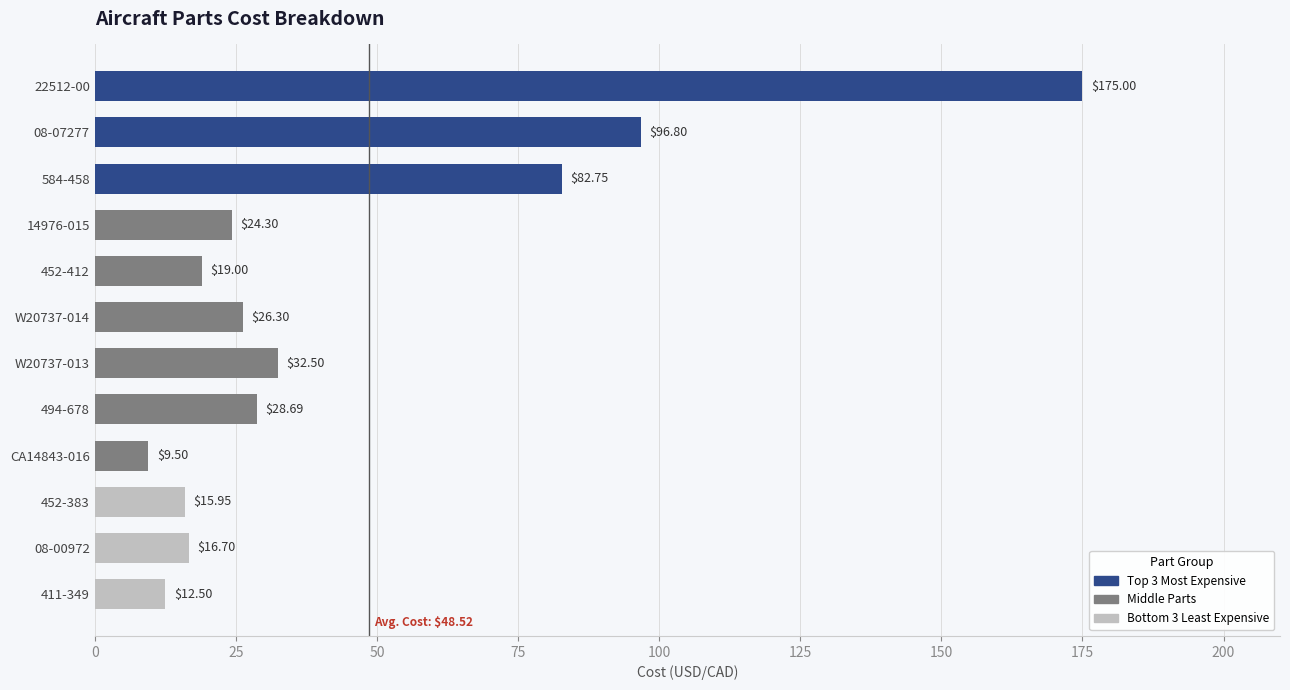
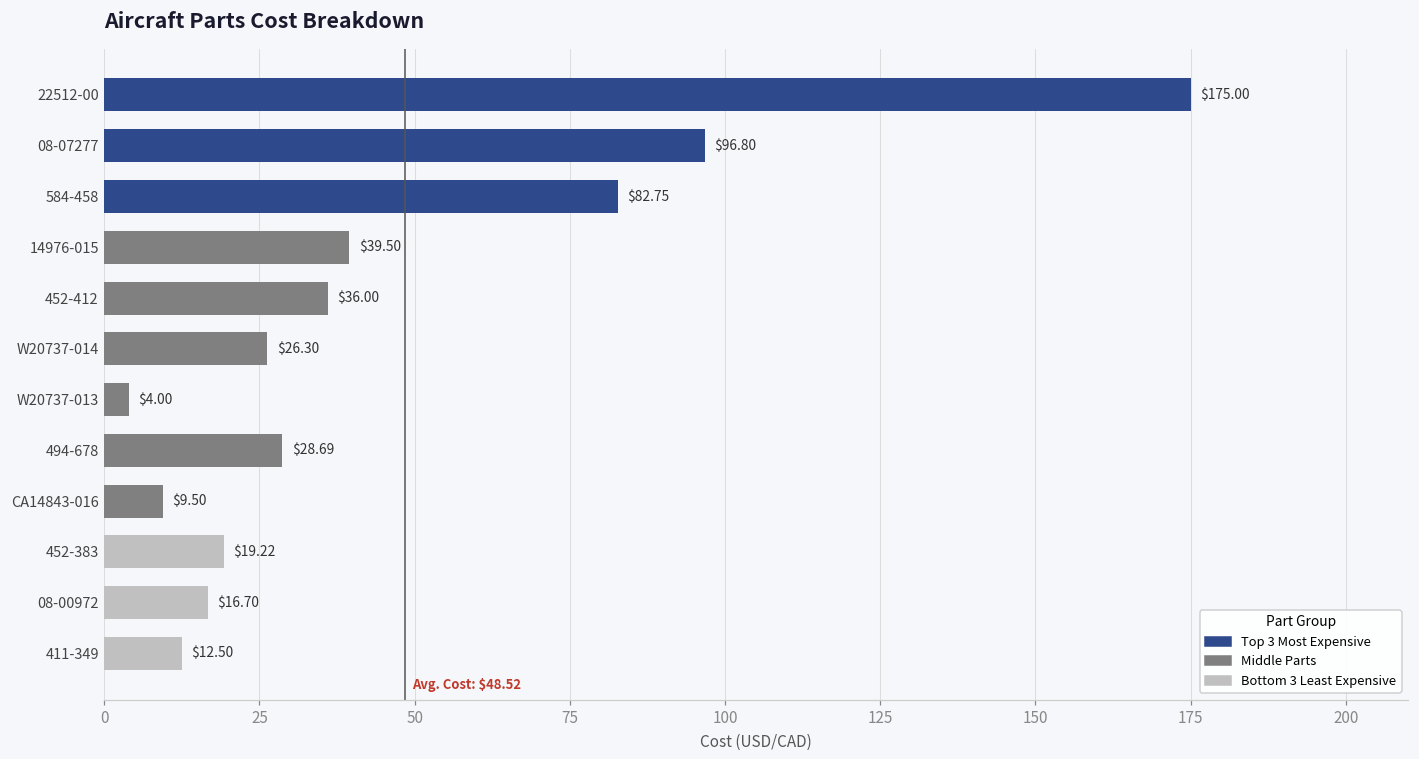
  {
    "22512-00": "$175.00",
    "08-07277": "$96.80",
    "584-458": "$82.75",
-   "14976-015": "$24.30",
-   "452-412": "$19.00",
+   "14976-015": "$39.50",
+   "452-412": "$36.00",
    "W20737-014": "$26.30",
-   "W20737-013": "$32.50",
+   "W20737-013": "$4.00",
    "494-678": "$28.69",
    "CA14843-016": "$9.50",
-   "452-383": "$15.95",
+   "452-383": "$19.22",
    "08-00972": "$16.70",
    "411-349": "$12.50"
  }
